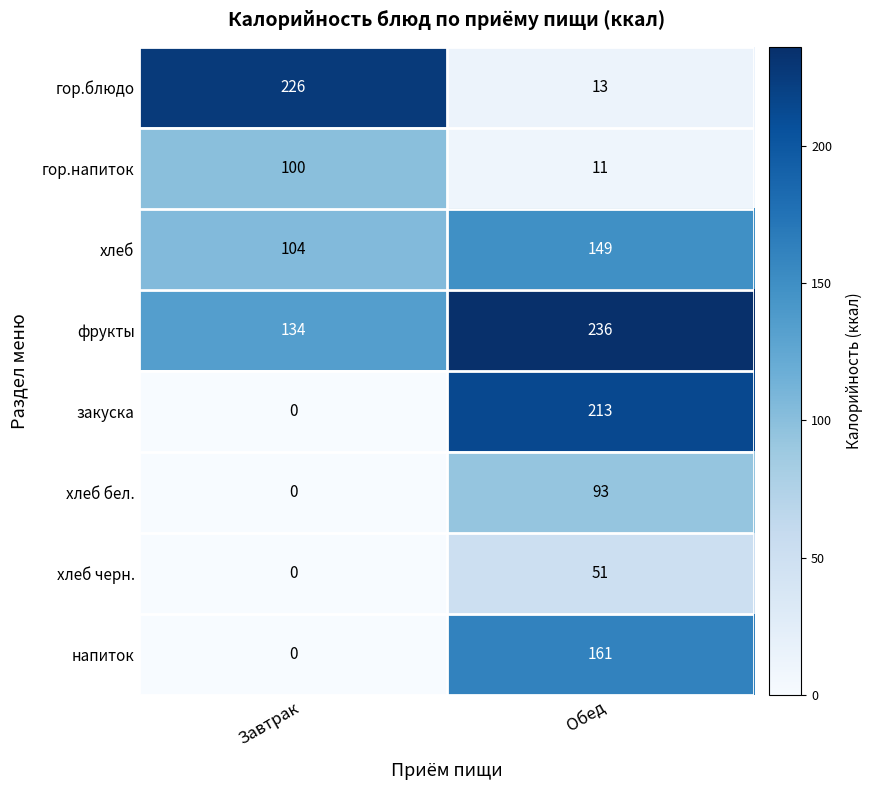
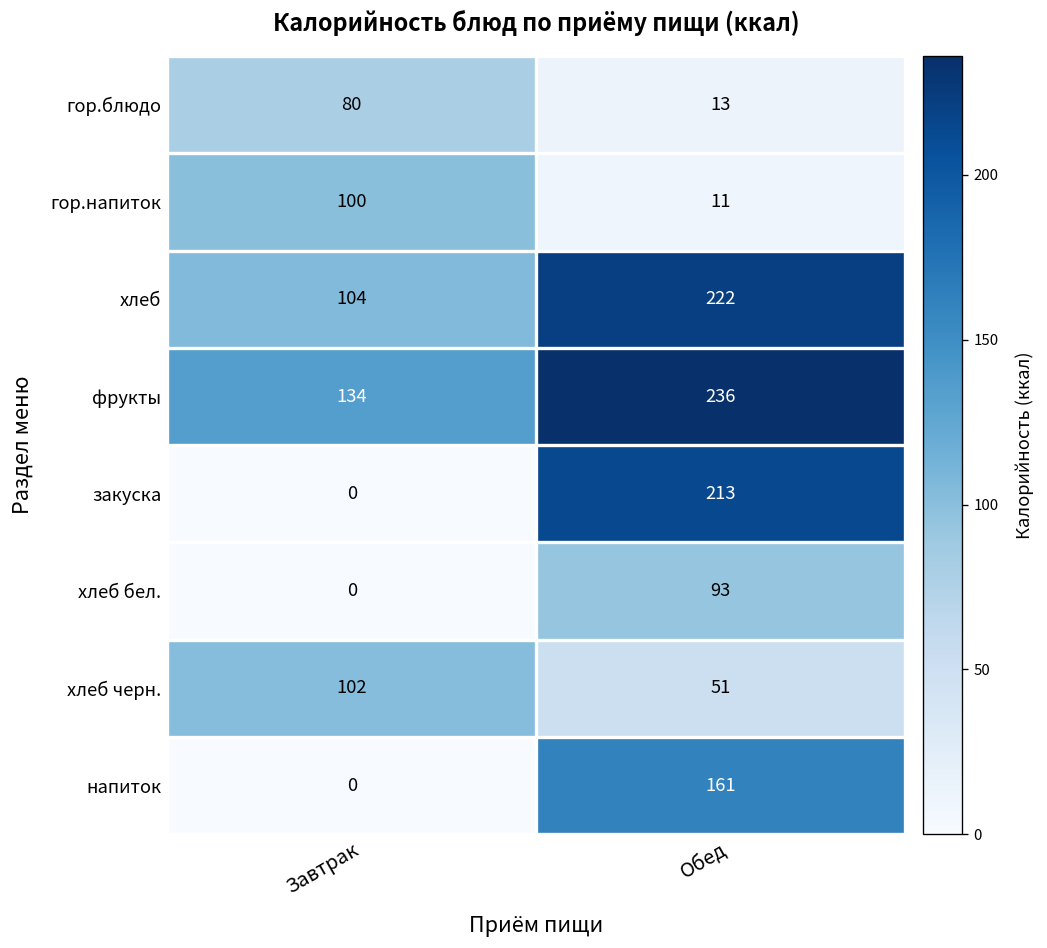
  {
    "гор.блюдо": {
-     "Завтрак": 226,
+     "Завтрак": 80,
      "Обед": 13
    },
    "гор.напиток": {
      "Завтрак": 100,
      "Обед": 11
    },
    "хлеб": {
      "Завтрак": 104,
-     "Обед": 149
+     "Обед": 222
    },
    "фрукты": {
      "Завтрак": 134,
      "Обед": 236
    },
    "закуска": {
      "Завтрак": 0,
      "Обед": 213
    },
    "хлеб бел.": {
      "Завтрак": 0,
      "Обед": 93
    },
    "хлеб черн.": {
-     "Завтрак": 0,
+     "Завтрак": 102,
      "Обед": 51
    },
    "напиток": {
      "Завтрак": 0,
      "Обед": 161
    }
  }
